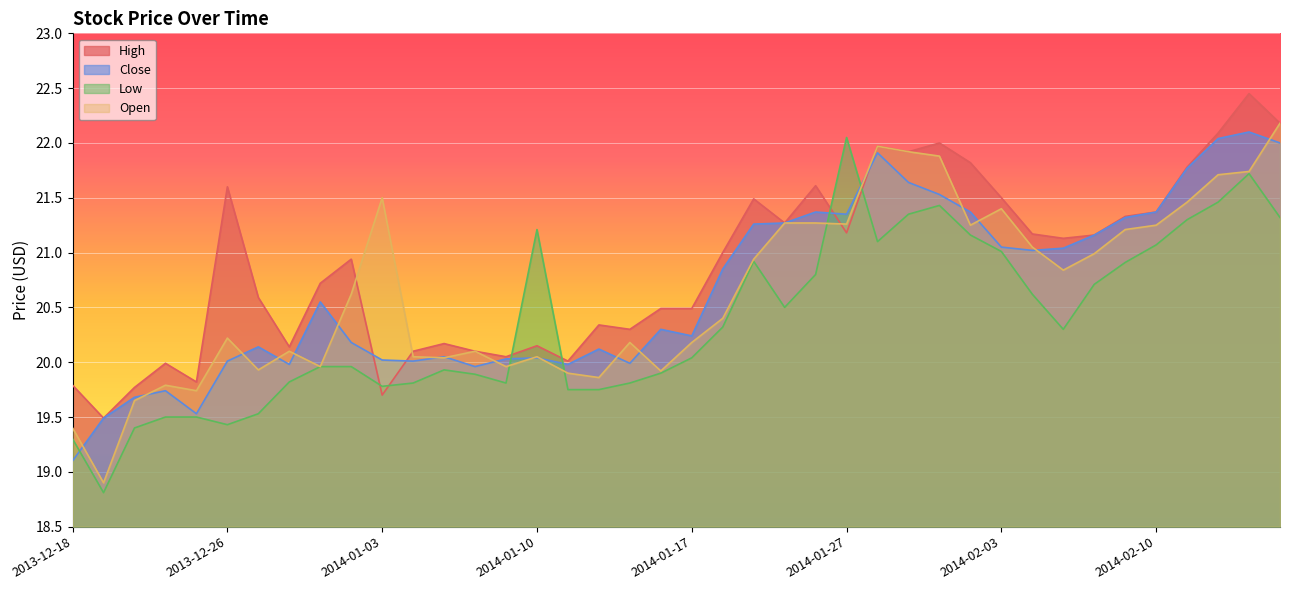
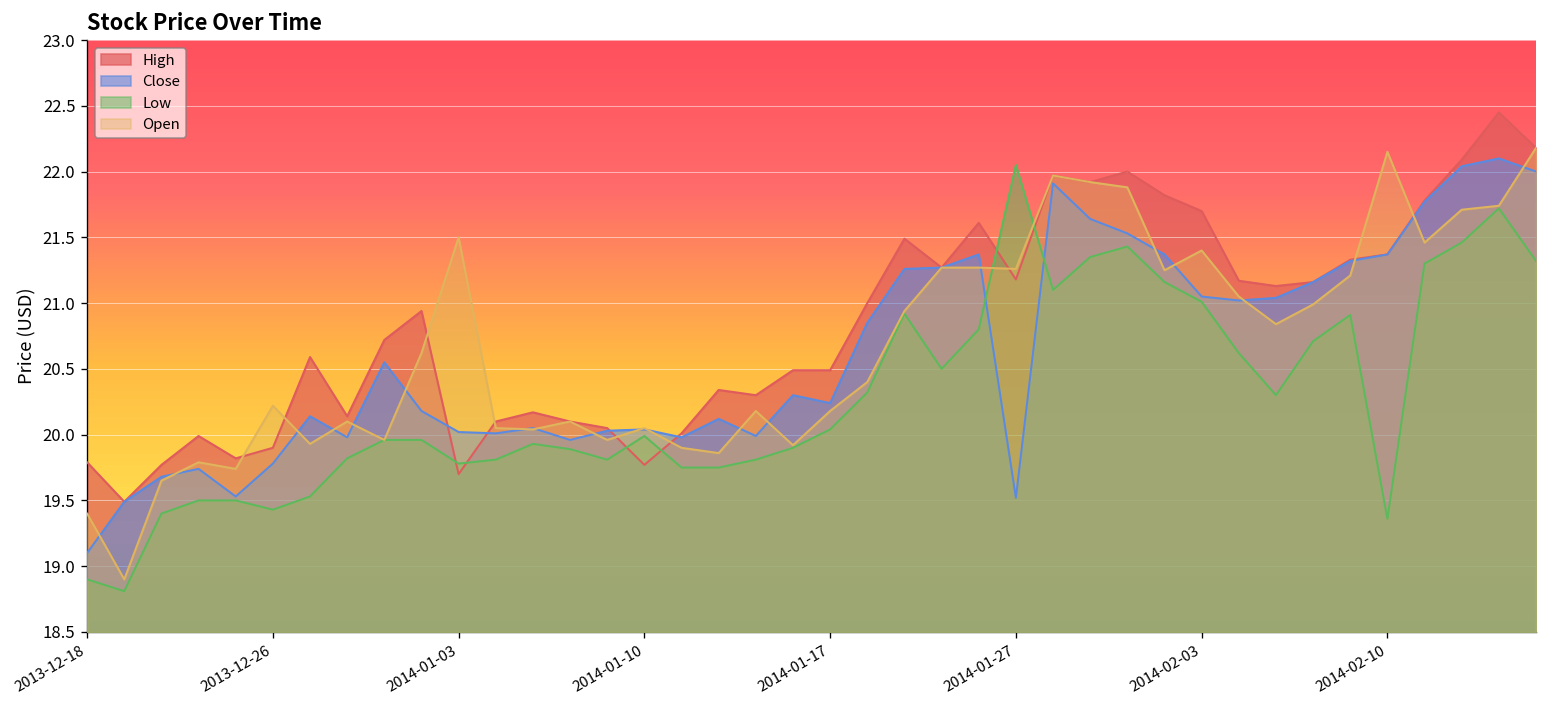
  {
    "High": {
      "2013-12-18": 19.79,
-     "2013-12-26": 21.6,
+     "2013-12-26": 19.9,
      "2014-01-03": 19.70,
-     "2014-01-10": 20.15,
+     "2014-01-10": 19.77,
      "2014-01-17": 20.49,
      "2014-01-27": 21.18,
-     "2014-02-03": 21.5
+     "2014-02-03": 21.7
    },
    "Close": {
      "2013-12-18": 19.10,
-     "2013-12-26": 20.01,
+     "2013-12-26": 19.78,
      "2014-01-03": 20.02,
      "2014-01-17": 20.24,
-     "2014-01-27": 21.35,
+     "2014-01-27": 19.52,
      "2014-02-03": 21.05
    },
    "Low": {
-     "2013-12-18": 19.3,
+     "2013-12-18": 18.9,
      "2013-12-26": 19.43,
      "2014-01-03": 19.78,
-     "2014-01-10": 21.21,
+     "2014-01-10": 19.99,
      "2014-01-17": 20.04,
      "2014-01-27": 22.05,
      "2014-02-03": 21.01,
-     "2014-02-10": 21.07
+     "2014-02-10": 19.36
    },
    "Open": {
      "2013-12-18": 19.40,
      "2013-12-26": 20.22,
      "2014-01-03": 21.50,
      "2014-01-17": 20.18,
      "2014-01-27": 21.26,
      "2014-02-03": 21.40,
-     "2014-02-10": 21.25
+     "2014-02-10": 22.15
    }
  }
